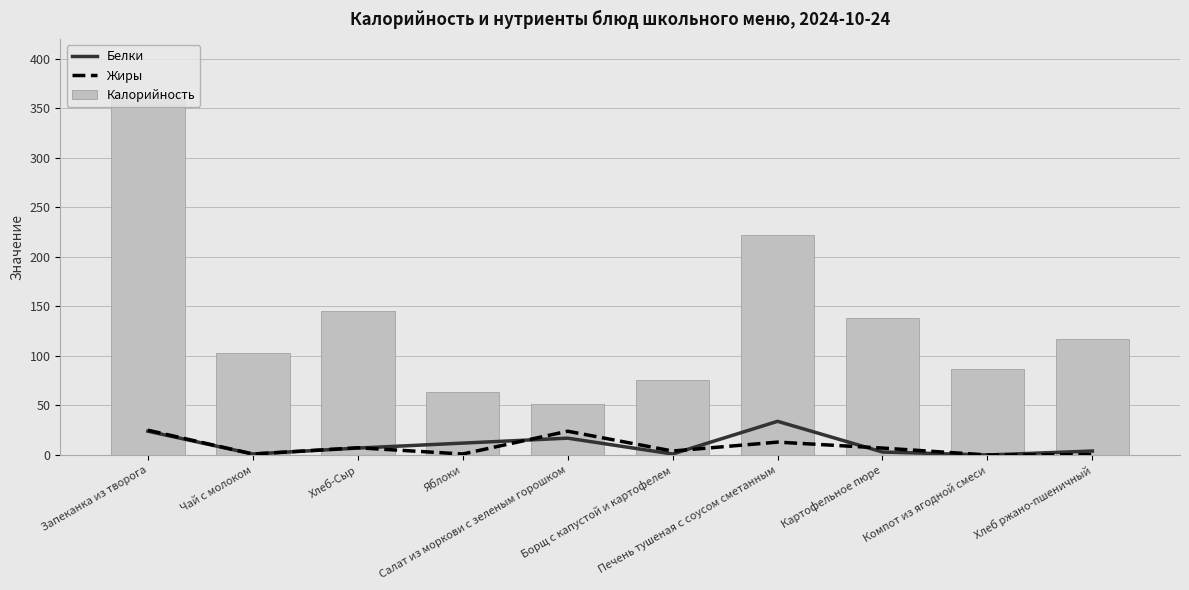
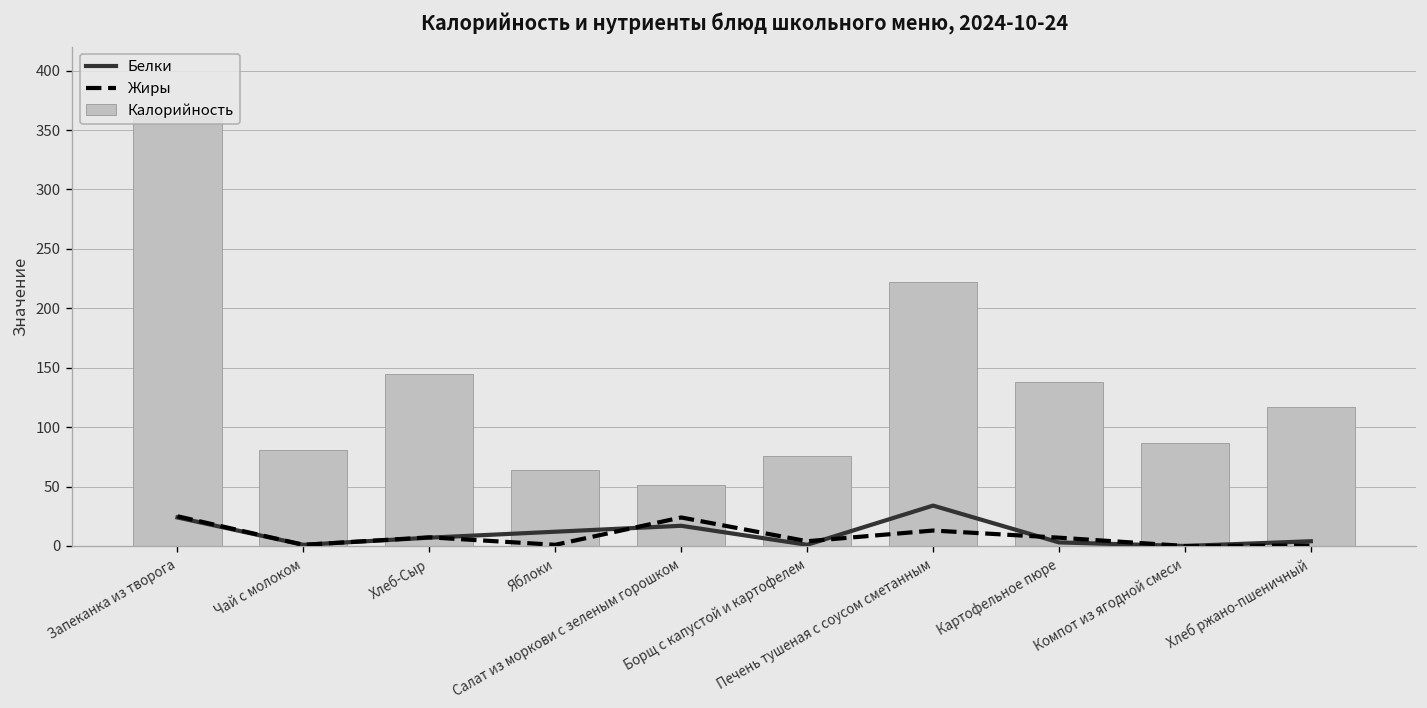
  {
    "Калорийность": {
-     "Чай с молоком": 100,
+     "Чай с молоком": 80,
      "Хлеб-Сыр": 150,
      "Яблоки": 60,
      "Салат из моркови с зеленым горошком": 50,
      "Борщ с капустой и картофелем": 80,
      "Печень тушеная с соусом сметанным": 220,
      "Картофельное пюре": 140,
      "Компот из ягодной смеси": 90,
      "Хлеб ржано-пшеничный": 120
    },
    "Белки": {
      "Яблоки": 10,
      "Салат из моркови с зеленым горошком": 20,
      "Борщ с капустой и картофелем": 0,
      "Печень тушеная с соусом сметанным": 30,
      "Картофельное пюре": 0,
      "Хлеб ржано-пшеничный": 0
    },
    "Жиры": {
      "Яблоки": 0,
      "Салат из моркови с зеленым горошком": 20,
      "Борщ с капустой и картофелем": 0,
      "Печень тушеная с соусом сметанным": 10,
      "Картофельное пюре": 10,
      "Хлеб ржано-пшеничный": 0
    }
  }
